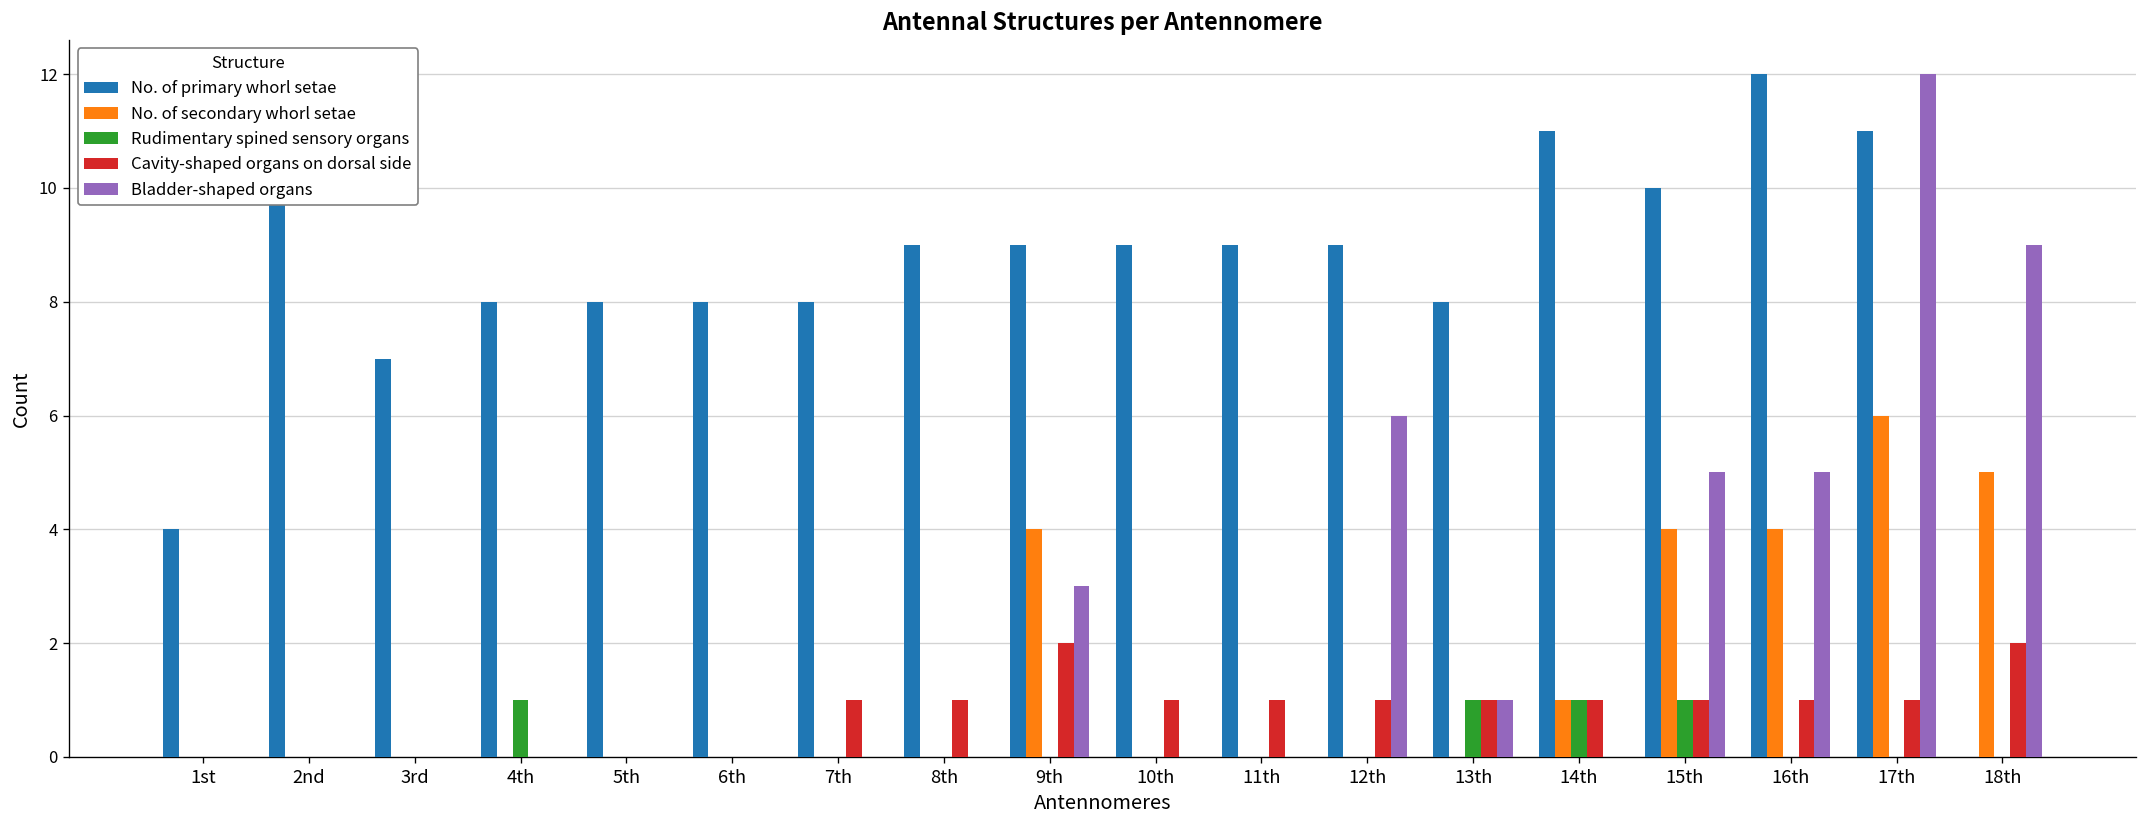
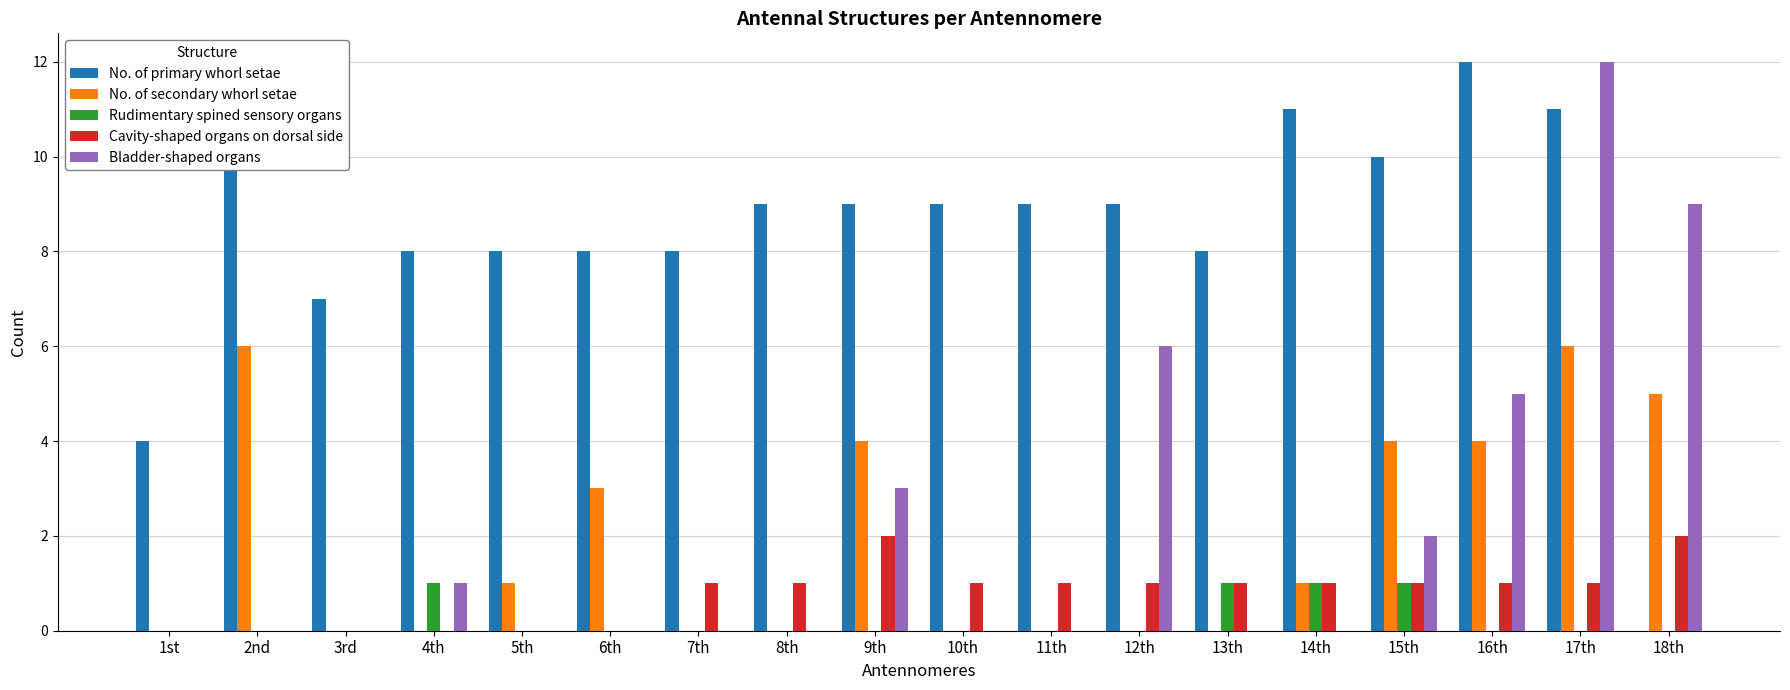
  {
    "No. of primary whorl setae": {
      "1st": 4,
      "3rd": 7,
      "4th": 8,
      "5th": 8,
      "6th": 8,
      "7th": 8,
      "8th": 9,
      "9th": 9,
      "10th": 9,
      "11th": 9,
      "12th": 9,
      "13th": 8,
      "14th": 11,
      "15th": 10,
      "16th": 12,
      "17th": 11,
      "18th": 0
    },
    "No. of secondary whorl setae": {
      "1st": 0,
-     "2nd": 0,
+     "2nd": 6,
      "3rd": 0,
      "4th": 0,
-     "5th": 0,
-     "6th": 0,
+     "5th": 1,
+     "6th": 3,
      "7th": 0,
      "8th": 0,
      "9th": 4,
      "10th": 0,
      "11th": 0,
      "12th": 0,
      "13th": 0,
      "14th": 1,
      "15th": 4,
      "16th": 4,
      "17th": 6,
      "18th": 5
    },
    "Rudimentary spined sensory organs": {
      "1st": 0,
      "2nd": 0,
      "3rd": 0,
      "4th": 1,
      "5th": 0,
      "6th": 0,
      "7th": 0,
      "8th": 0,
      "9th": 0,
      "10th": 0,
      "11th": 0,
      "12th": 0,
      "13th": 1,
      "14th": 1,
      "15th": 1,
      "16th": 0,
      "17th": 0,
      "18th": 0
    },
    "Cavity-shaped organs on dorsal side": {
      "1st": 0,
      "2nd": 0,
      "3rd": 0,
      "4th": 0,
      "5th": 0,
      "6th": 0,
      "7th": 1,
      "8th": 1,
      "9th": 2,
      "10th": 1,
      "11th": 1,
      "12th": 1,
      "13th": 1,
      "14th": 1,
      "15th": 1,
      "16th": 1,
      "17th": 1,
      "18th": 2
    },
    "Bladder-shaped organs": {
      "1st": 0,
      "2nd": 0,
      "3rd": 0,
-     "4th": 0,
+     "4th": 1,
      "5th": 0,
      "6th": 0,
      "7th": 0,
      "8th": 0,
      "9th": 3,
      "10th": 0,
      "11th": 0,
      "12th": 6,
-     "13th": 1,
+     "13th": 0,
      "14th": 0,
-     "15th": 5,
+     "15th": 2,
      "16th": 5,
      "17th": 12,
      "18th": 9
    }
  }
